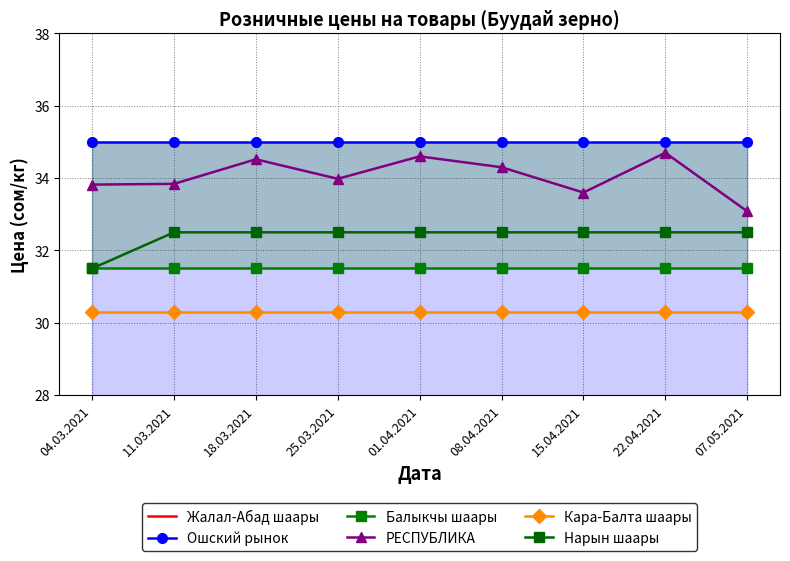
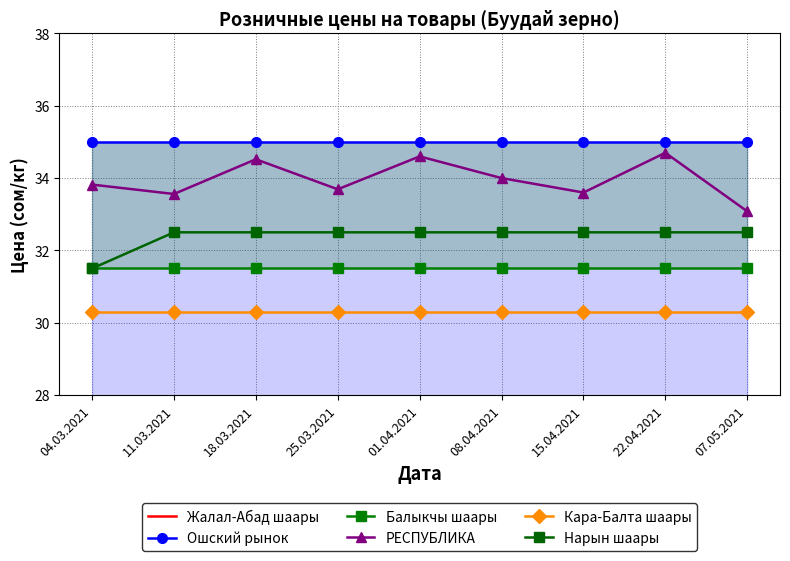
  {
    "Ошский рынок": {
      "04.03.2021": 35.0,
      "11.03.2021": 35.0,
      "18.03.2021": 35.0,
      "25.03.2021": 35.0,
      "01.04.2021": 35.0,
      "08.04.2021": 35.0,
      "15.04.2021": 35.0,
      "22.04.2021": 35.0,
      "07.05.2021": 35.0
    },
    "РЕСПУБЛИКА": {
      "04.03.2021": 33.8,
-     "11.03.2021": 33.8,
+     "11.03.2021": 33.6,
      "18.03.2021": 34.5,
-     "25.03.2021": 34.0,
+     "25.03.2021": 33.7,
      "01.04.2021": 34.6,
-     "08.04.2021": 34.3,
+     "08.04.2021": 34.0,
      "15.04.2021": 33.6,
      "22.04.2021": 34.7,
      "07.05.2021": 33.1
    },
    "Кара-Балта шаары": {
      "04.03.2021": 30.3,
      "11.03.2021": 30.3,
      "18.03.2021": 30.3,
      "25.03.2021": 30.3,
      "01.04.2021": 30.3,
      "08.04.2021": 30.3,
      "15.04.2021": 30.3,
      "22.04.2021": 30.3,
      "07.05.2021": 30.3
    }
  }
